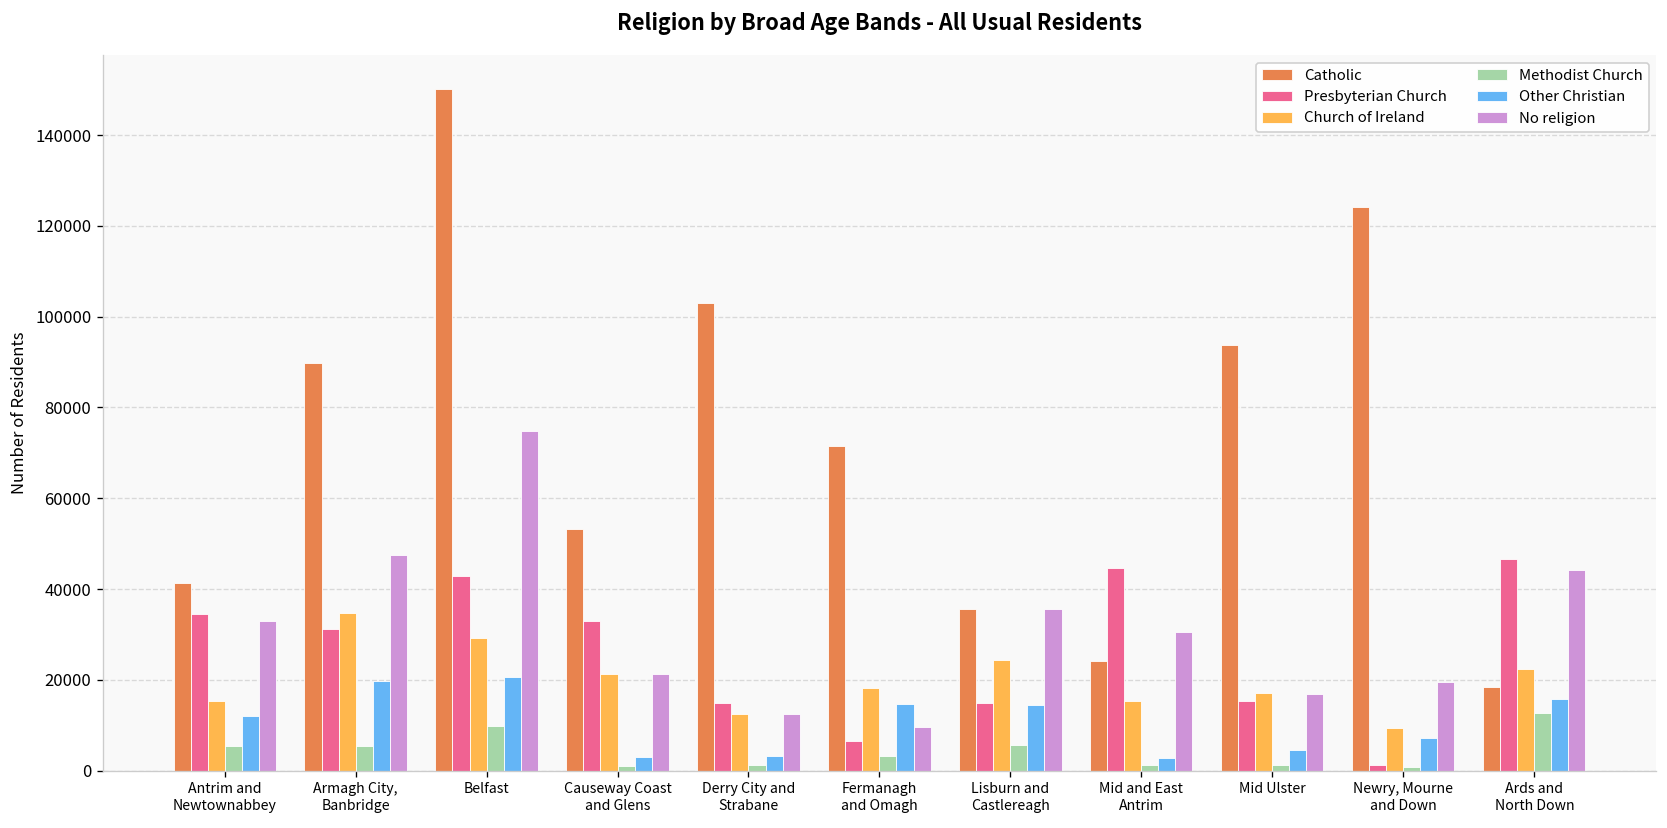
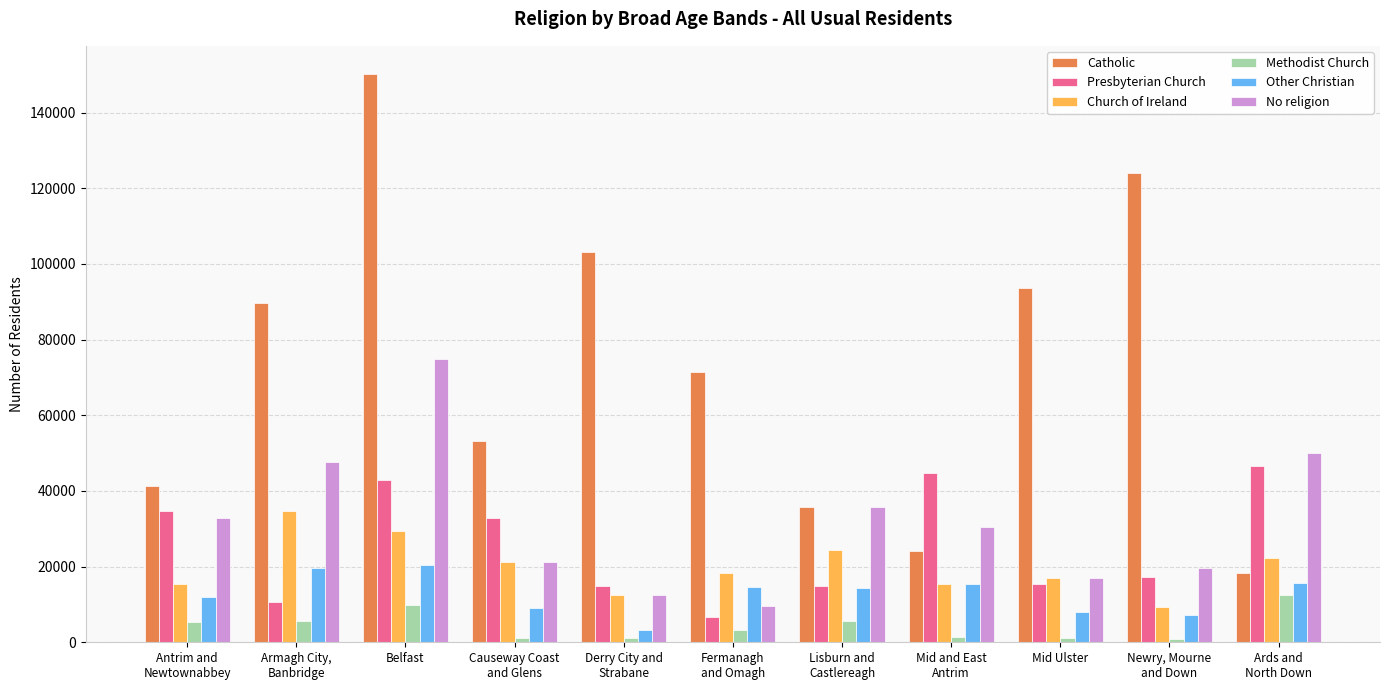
  {
    "Presbyterian Church": {
      "Antrim and Newtownabbey": 35000,
-     "Armagh City, Banbridge": 31000,
+     "Armagh City, Banbridge": 11000,
      "Belfast": 43000,
      "Causeway Coast and Glens": 33000,
      "Derry City and Strabane": 15000,
      "Fermanagh and Omagh": 7000,
      "Lisburn and Castlereagh": 15000,
      "Mid and East Antrim": 45000,
      "Mid Ulster": 15000,
-     "Newry, Mourne and Down": 1000,
+     "Newry, Mourne and Down": 17000,
      "Ards and North Down": 47000
    },
    "Methodist Church": {
      "Antrim and Newtownabbey": 5000,
      "Armagh City, Banbridge": 6000,
      "Belfast": 10000,
      "Causeway Coast and Glens": 1000,
      "Derry City and Strabane": 1000,
      "Fermanagh and Omagh": 3000,
      "Lisburn and Castlereagh": 6000,
      "Mid and East Antrim": 1000,
      "Mid Ulster": 1000,
      "Newry, Mourne and Down": 1000,
      "Ards and North Down": 13000
    },
    "Other Christian": {
      "Antrim and Newtownabbey": 12000,
      "Armagh City, Banbridge": 20000,
      "Belfast": 21000,
-     "Causeway Coast and Glens": 3000,
+     "Causeway Coast and Glens": 9000,
      "Derry City and Strabane": 3000,
      "Fermanagh and Omagh": 15000,
      "Lisburn and Castlereagh": 14000,
-     "Mid and East Antrim": 3000,
-     "Mid Ulster": 5000,
+     "Mid and East Antrim": 15000,
+     "Mid Ulster": 8000,
      "Newry, Mourne and Down": 7000,
      "Ards and North Down": 16000
    },
    "No religion": {
      "Antrim and Newtownabbey": 33000,
      "Armagh City, Banbridge": 48000,
      "Belfast": 75000,
      "Causeway Coast and Glens": 21000,
      "Derry City and Strabane": 12000,
      "Fermanagh and Omagh": 10000,
      "Lisburn and Castlereagh": 36000,
      "Mid and East Antrim": 31000,
      "Mid Ulster": 17000,
      "Newry, Mourne and Down": 20000,
-     "Ards and North Down": 44000
+     "Ards and North Down": 50000
    }
  }
